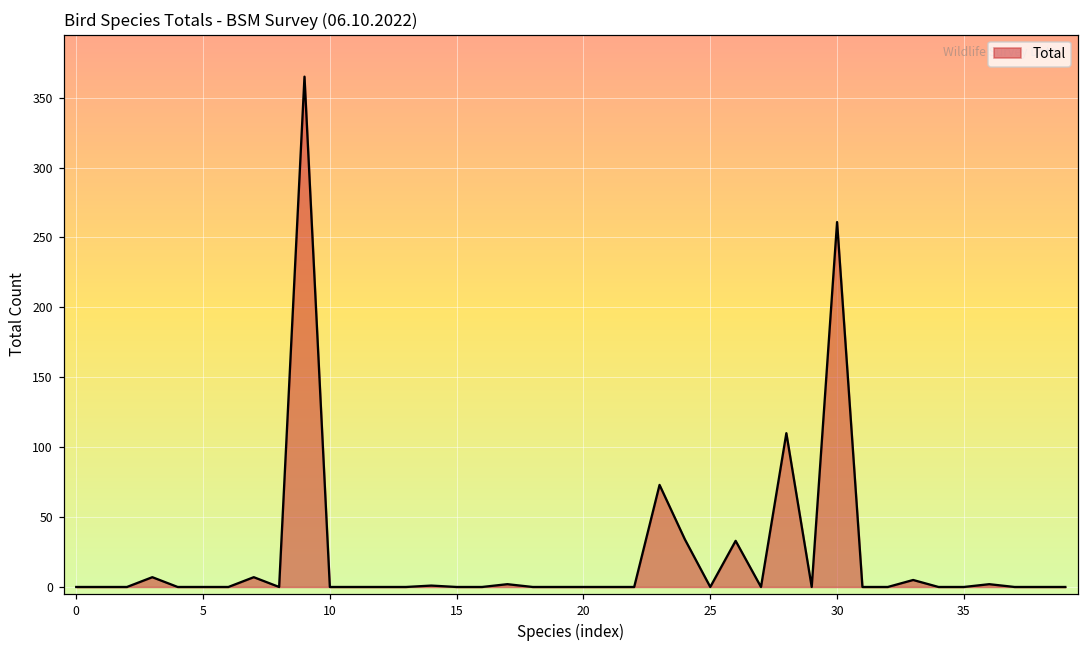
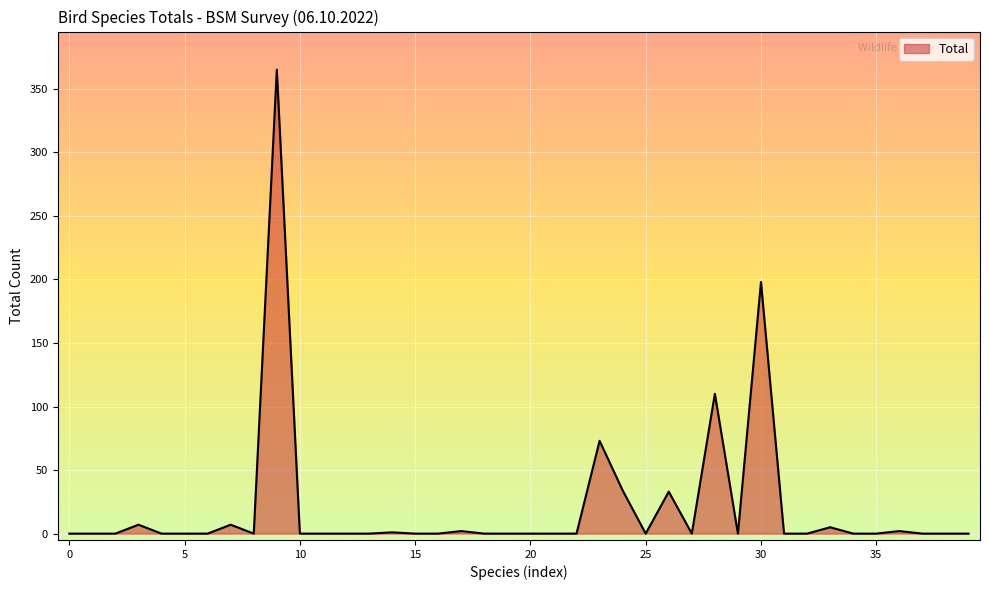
  {
    "0": 0,
    "5": 0,
    "10": 0,
    "15": 0,
    "20": 0,
    "25": 0,
-   "30": 261,
+   "30": 198,
    "35": 0
  }
